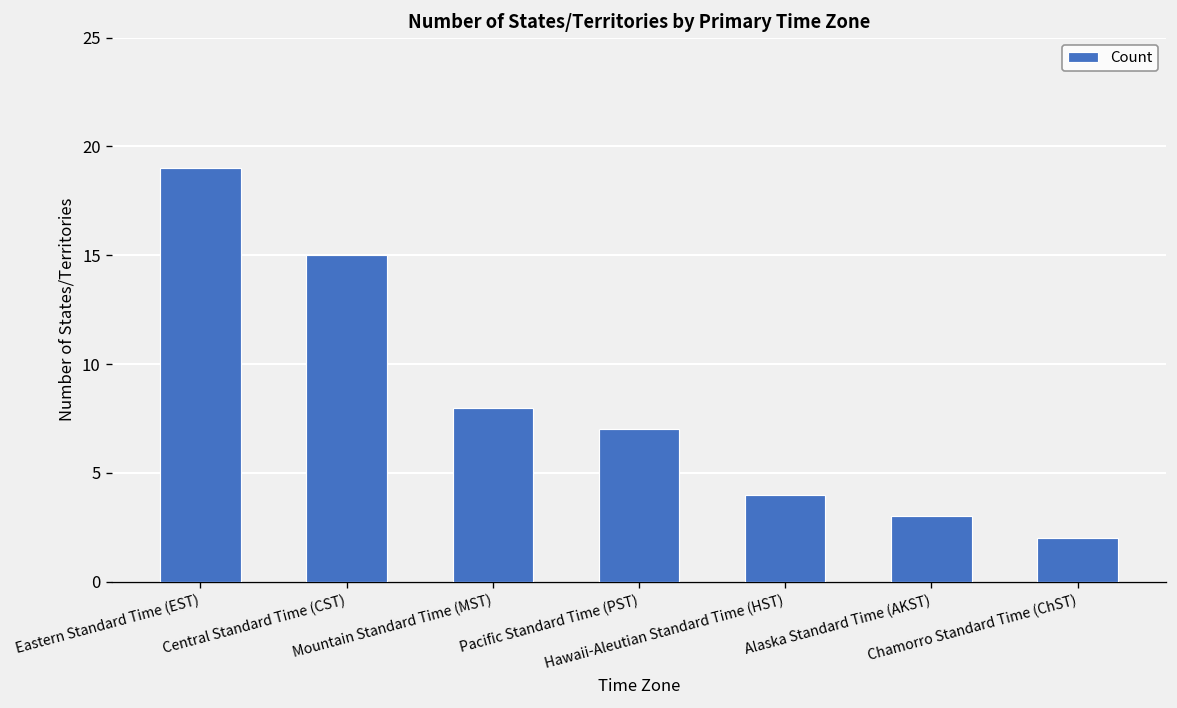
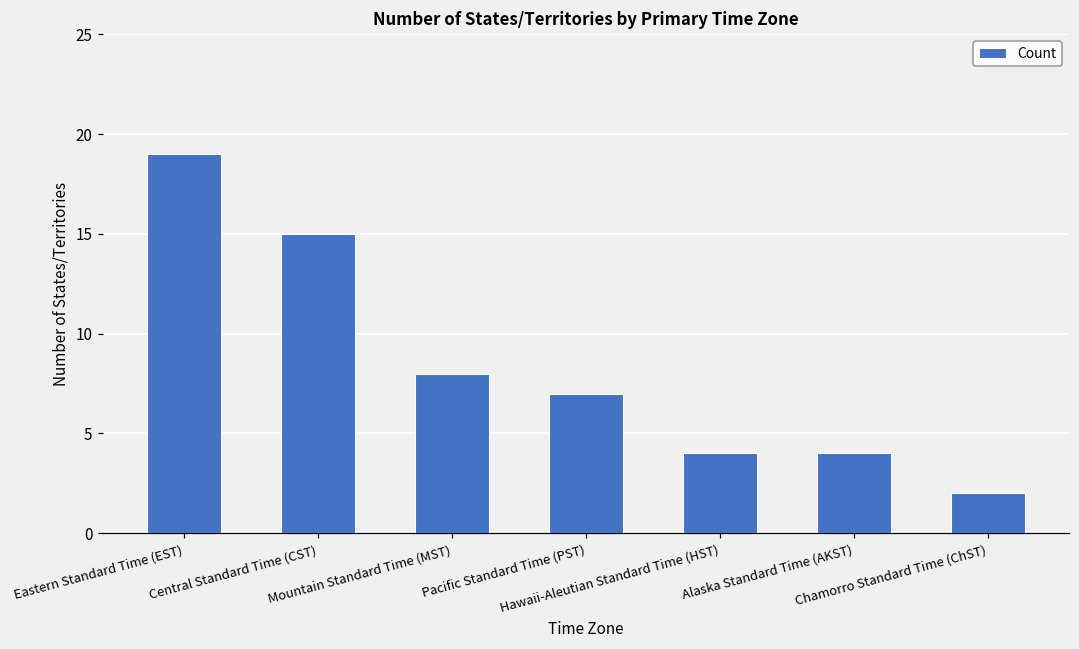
  {
    "Eastern Standard Time (EST)": 19,
    "Central Standard Time (CST)": 15,
    "Mountain Standard Time (MST)": 8,
    "Pacific Standard Time (PST)": 7,
    "Hawaii-Aleutian Standard Time (HST)": 4,
-   "Alaska Standard Time (AKST)": 3,
+   "Alaska Standard Time (AKST)": 4,
    "Chamorro Standard Time (ChST)": 2
  }
